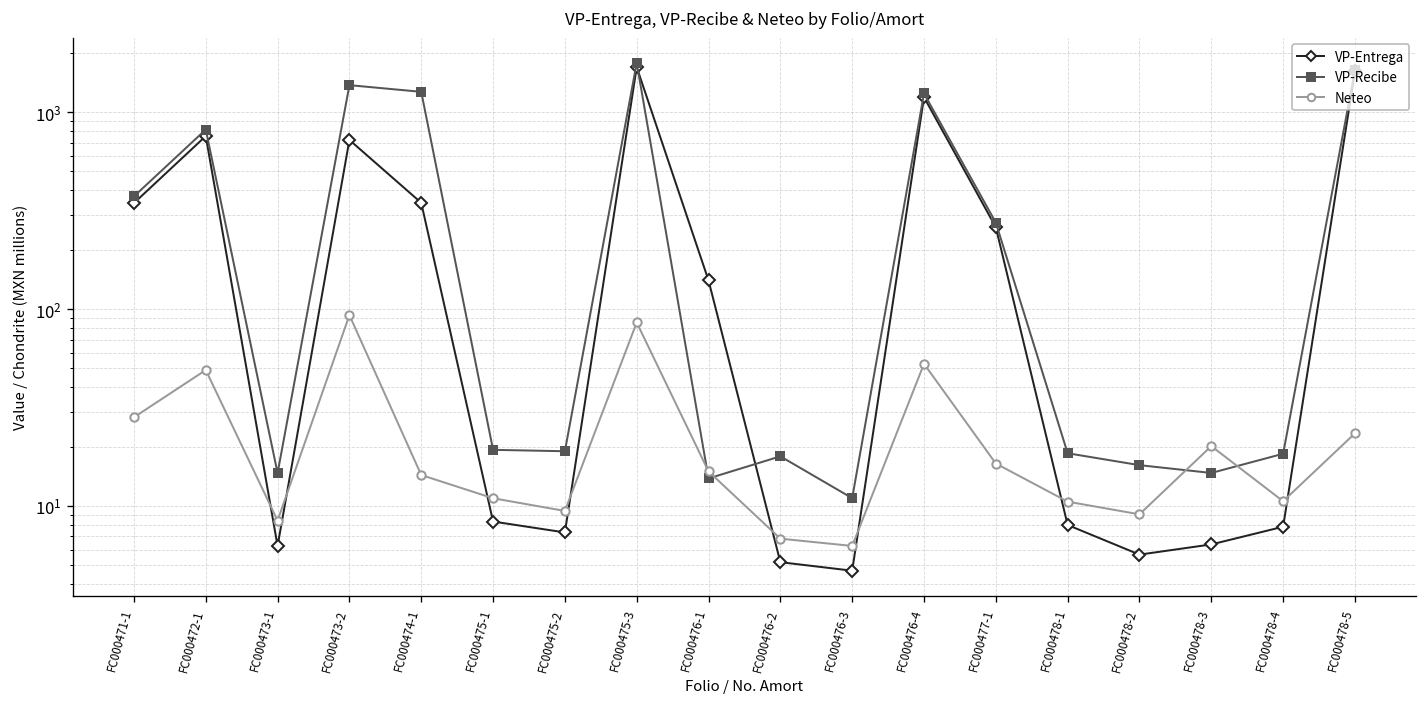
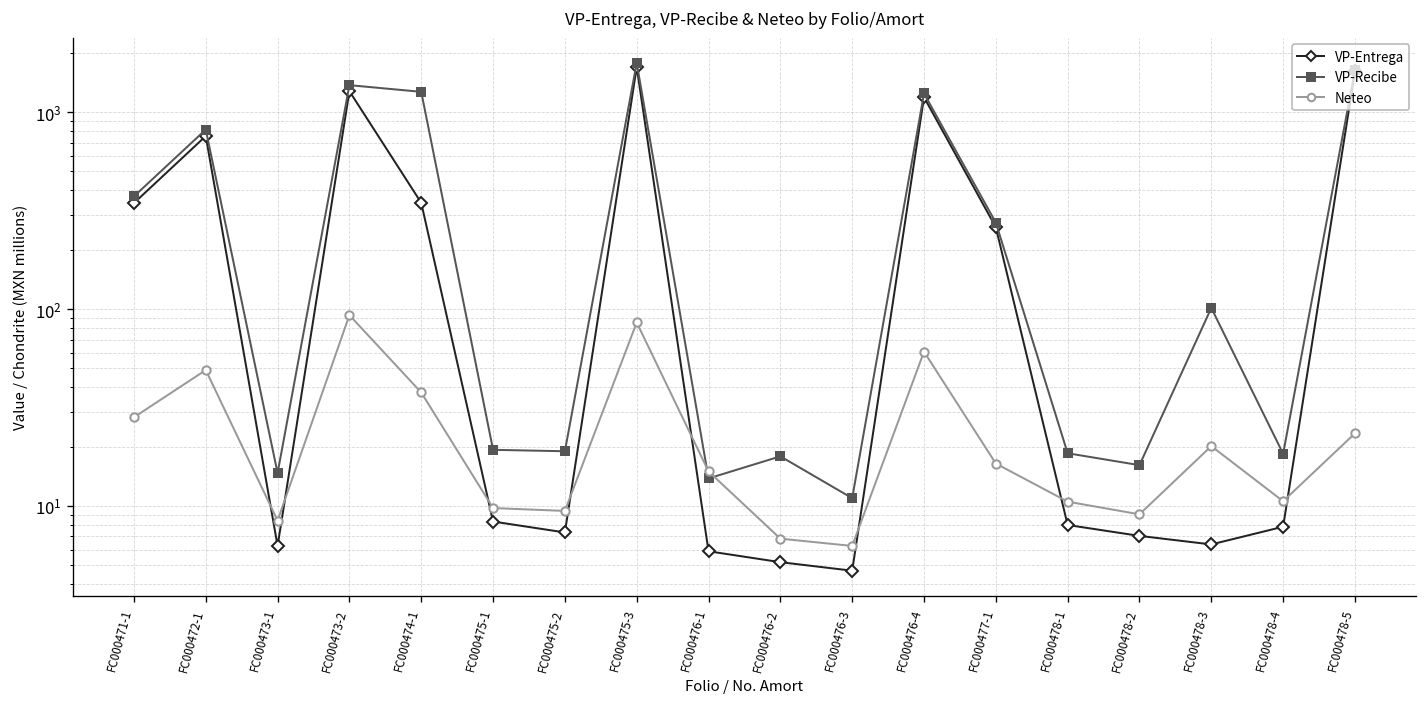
  {
    "VP-Entrega": {
      "FC000471-1": 350,
      "FC000472-1": 800,
      "FC000473-1": 6.3,
-     "FC000473-2": 700,
+     "FC000473-2": 1300,
      "FC000474-1": 350,
      "FC000475-1": 8,
      "FC000475-2": 7,
      "FC000475-3": 1700,
-     "FC000476-1": 140,
+     "FC000476-1": 5.9,
      "FC000476-2": 5.2,
      "FC000476-3": 4.7,
      "FC000476-4": 1200,
      "FC000477-1": 260,
      "FC000478-1": 8,
-     "FC000478-2": 5.7,
+     "FC000478-2": 7.0,
      "FC000478-3": 6.4,
      "FC000478-4": 8
    },
    "VP-Recibe": {
      "FC000471-1": 370,
      "FC000472-1": 800,
      "FC000473-1": 15,
      "FC000473-2": 1400,
      "FC000474-1": 1300,
      "FC000475-1": 19,
      "FC000475-2": 19,
      "FC000475-3": 1800,
      "FC000476-1": 14,
      "FC000476-2": 18,
      "FC000476-3": 11,
      "FC000476-4": 1200,
      "FC000477-1": 270,
      "FC000478-1": 19,
      "FC000478-2": 16,
-     "FC000478-3": 15,
+     "FC000478-3": 100,
      "FC000478-4": 18
    },
    "Neteo": {
      "FC000471-1": 28,
      "FC000472-1": 49,
      "FC000473-1": 8,
      "FC000473-2": 90,
-     "FC000474-1": 14,
-     "FC000475-1": 11,
+     "FC000474-1": 38,
+     "FC000475-1": 10,
      "FC000475-2": 9,
      "FC000475-3": 90,
      "FC000476-1": 15,
      "FC000476-2": 7,
      "FC000476-3": 6.3,
-     "FC000476-4": 53,
+     "FC000476-4": 61,
      "FC000477-1": 16,
      "FC000478-1": 11,
      "FC000478-2": 9,
      "FC000478-3": 20,
      "FC000478-4": 11,
      "FC000478-5": 23
    }
  }
